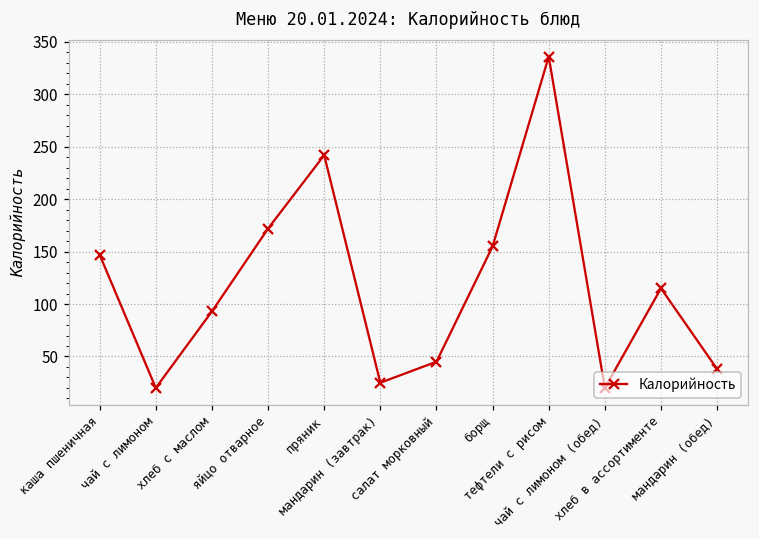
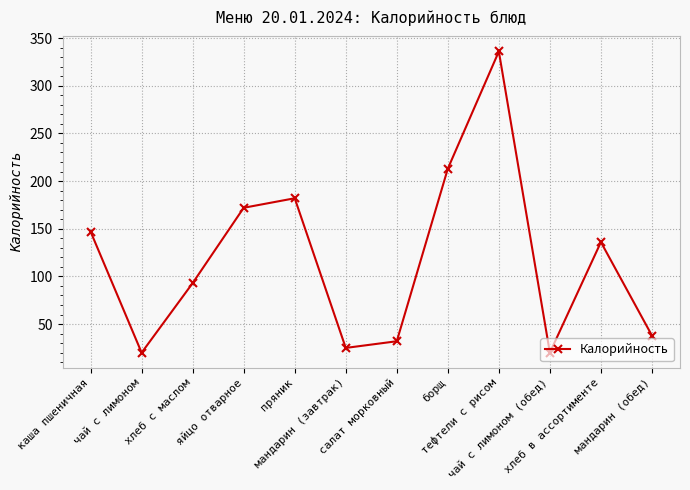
  {
    "каша пшеничная": 150,
    "чай с лимоном": 20,
    "хлеб с маслом": 90,
    "яйцо отварное": 170,
-   "пряник": 240,
+   "пряник": 180,
    "мандарин (завтрак)": 30,
-   "салат морковный": 50,
-   "борщ": 160,
+   "салат морковный": 30,
+   "борщ": 210,
    "тефтели с рисом": 340,
-   "хлеб в ассортименте": 120,
+   "хлеб в ассортименте": 140,
    "мандарин (обед)": 40
  }
